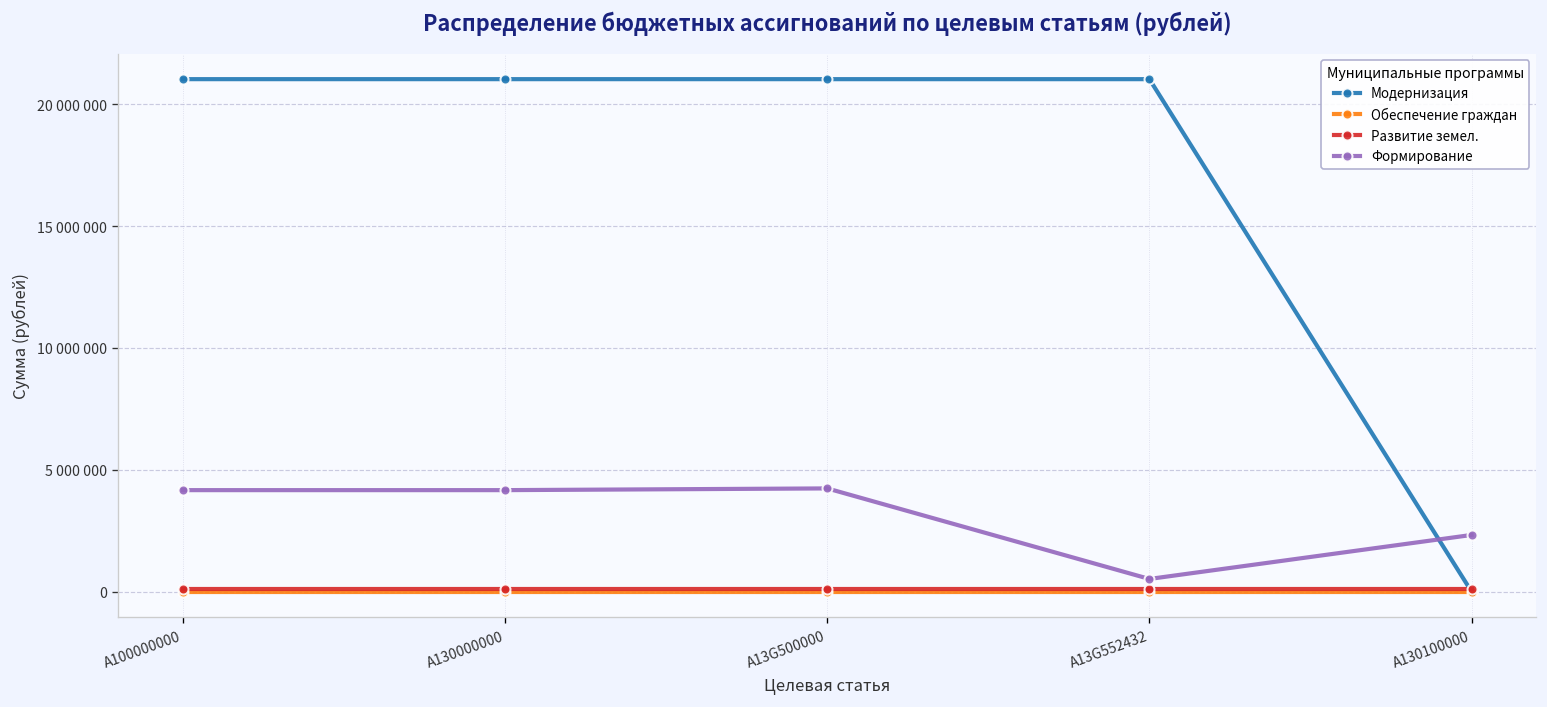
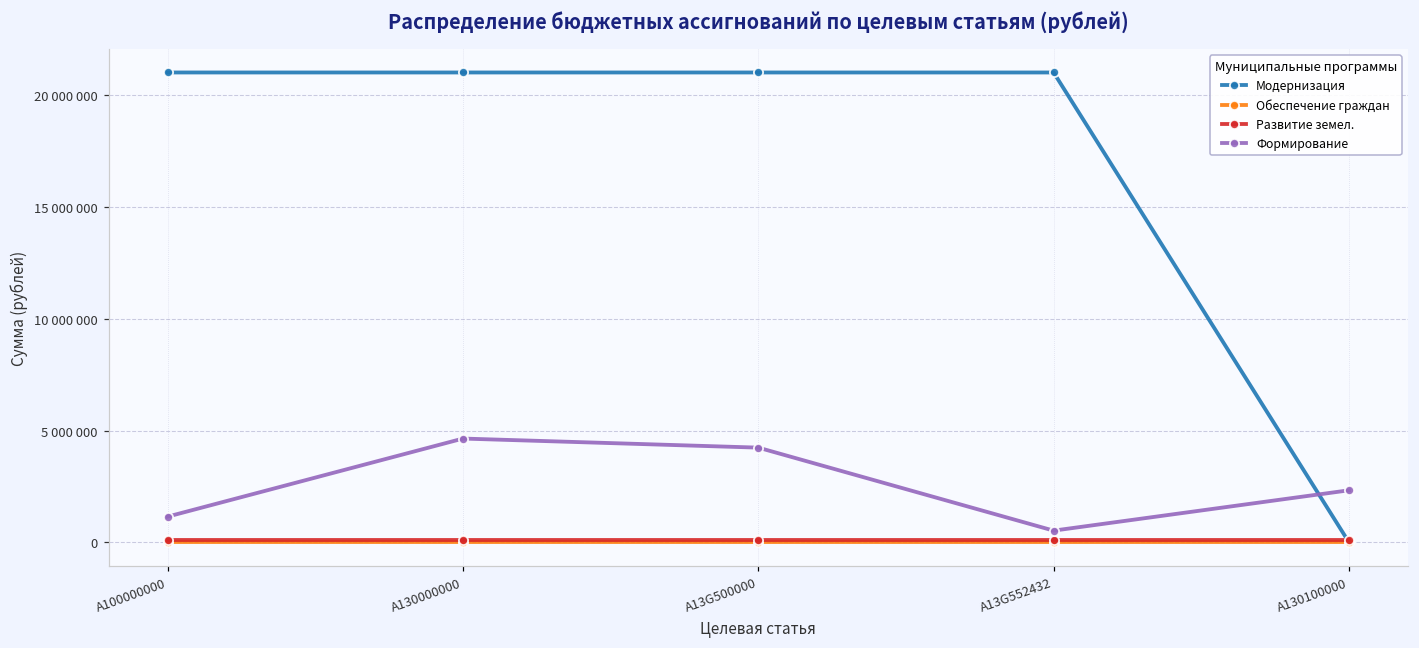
  {
    "Модернизация": {
      "A100000000": 21000000,
      "A130000000": 21000000,
      "A13G500000": 21000000,
      "A13G552432": 21000000
    },
    "Формирование": {
-     "A100000000": 4200000,
-     "A130000000": 4200000,
+     "A100000000": 1100000,
+     "A130000000": 4600000,
      "A13G500000": 4200000,
      "A13G552432": 500000,
      "A130100000": 2300000
    }
  }
